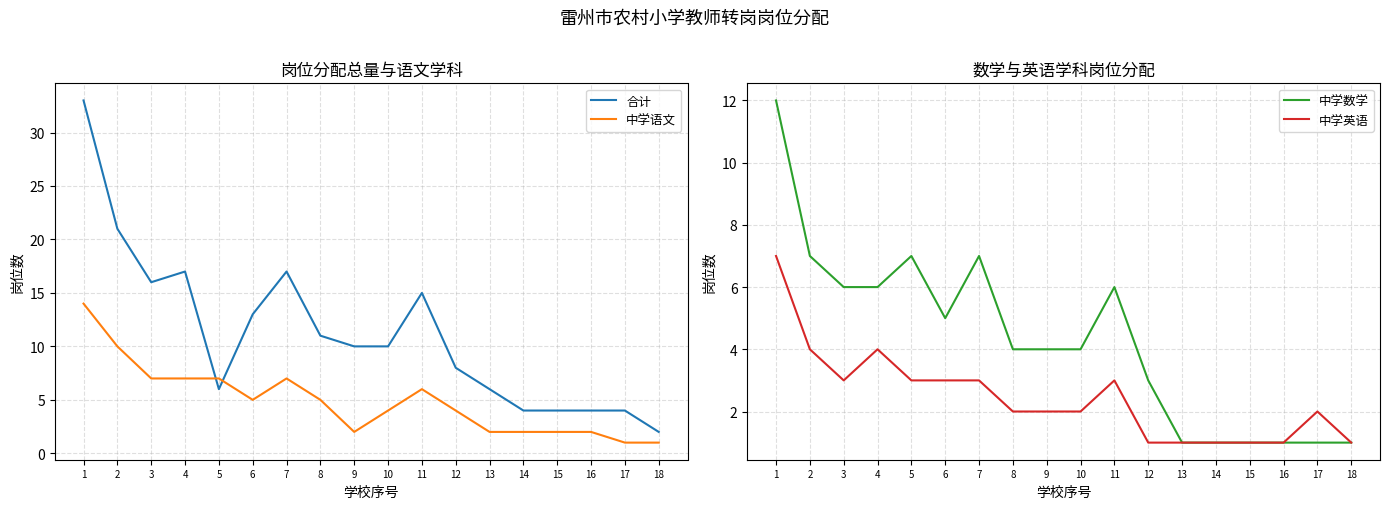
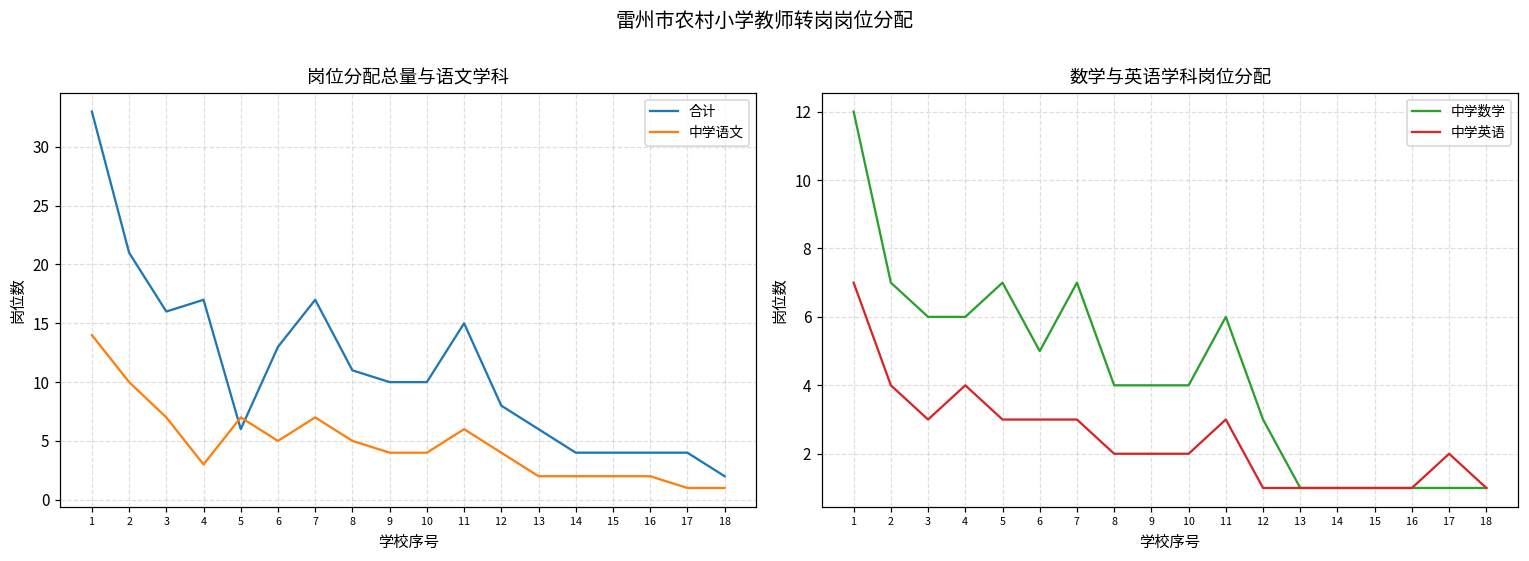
  {
    "岗位分配总量与语文学科": {
      "合计": {
        "1": 33,
        "2": 21,
        "3": 16,
        "4": 17,
        "5": 6,
        "6": 13,
        "7": 17,
        "8": 11,
        "9": 10,
        "10": 10,
        "11": 15,
        "12": 8,
        "13": 6,
        "14": 4,
        "15": 4,
        "16": 4,
        "17": 4,
        "18": 2
      },
      "中学语文": {
        "1": 14,
        "2": 10,
        "3": 7,
-       "4": 7,
+       "4": 3,
        "5": 7,
        "6": 5,
        "7": 7,
        "8": 5,
-       "9": 2,
+       "9": 4,
        "10": 4,
        "11": 6,
        "12": 4,
        "13": 2,
        "14": 2,
        "15": 2,
        "16": 2,
        "17": 1,
        "18": 1
      }
    },
    "数学与英语学科岗位分配": {
      "中学数学": {
        "1": 12.0,
        "2": 7.0,
        "3": 6.0,
        "4": 6.0,
        "5": 7.0,
        "6": 5.0,
        "7": 7.0,
        "8": 4.0,
        "9": 4.0,
        "10": 4.0,
        "11": 6.0,
        "12": 3.0,
        "17": 1.0
      },
      "中学英语": {
        "1": 7.0,
        "2": 4.0,
        "3": 3.0,
        "4": 4.0,
        "5": 3.0,
        "6": 3.0,
        "7": 3.0,
        "8": 2.0,
        "9": 2.0,
        "10": 2.0,
        "11": 3.0,
        "12": 1.0,
        "17": 2.0
      }
    }
  }
